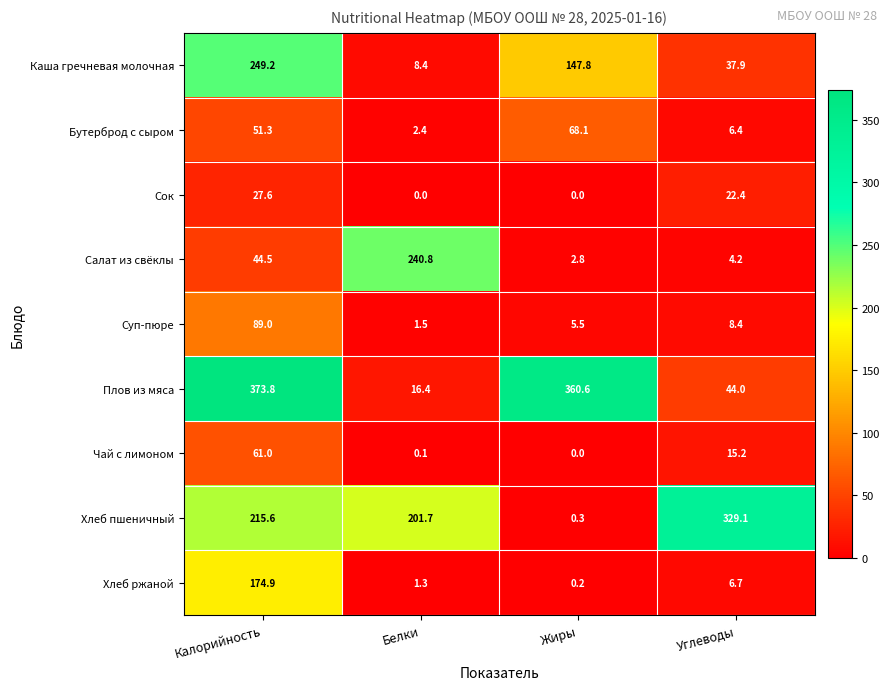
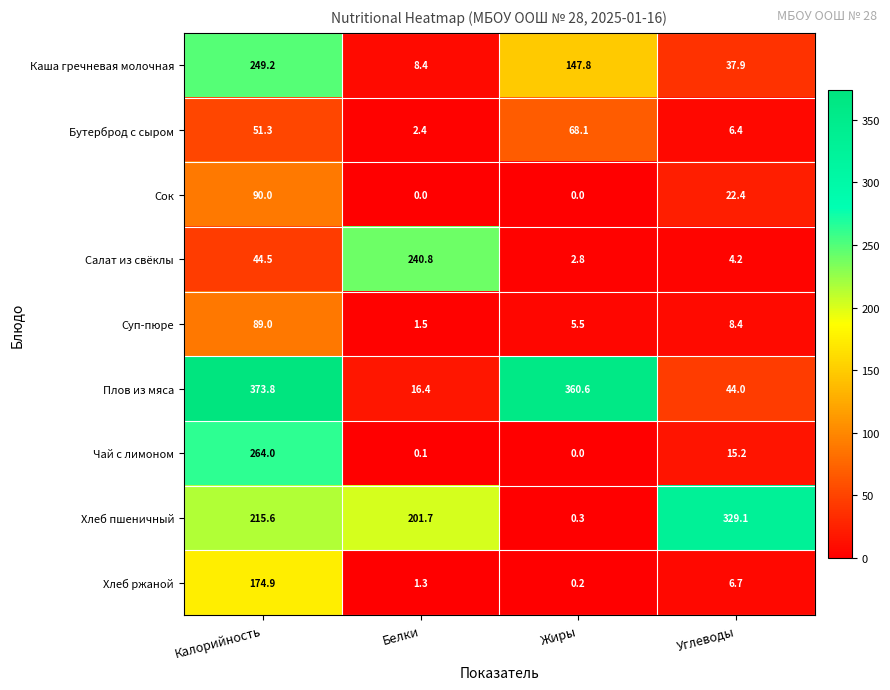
  {
    "Каша гречневая молочная": {
      "Калорийность": 249.2,
      "Белки": 8.4,
      "Жиры": 147.8,
      "Углеводы": 37.9
    },
    "Бутерброд с сыром": {
      "Калорийность": 51.3,
      "Белки": 2.4,
      "Жиры": 68.1,
      "Углеводы": 6.4
    },
    "Сок": {
-     "Калорийность": 27.6,
+     "Калорийность": 90.0,
      "Белки": 0.0,
      "Жиры": 0.0,
      "Углеводы": 22.4
    },
    "Салат из свёклы": {
      "Калорийность": 44.5,
      "Белки": 240.8,
      "Жиры": 2.8,
      "Углеводы": 4.2
    },
    "Суп-пюре": {
      "Калорийность": 89.0,
      "Белки": 1.5,
      "Жиры": 5.5,
      "Углеводы": 8.4
    },
    "Плов из мяса": {
      "Калорийность": 373.8,
      "Белки": 16.4,
      "Жиры": 360.6,
      "Углеводы": 44.0
    },
    "Чай с лимоном": {
-     "Калорийность": 61.0,
+     "Калорийность": 264.0,
      "Белки": 0.1,
      "Жиры": 0.0,
      "Углеводы": 15.2
    },
    "Хлеб пшеничный": {
      "Калорийность": 215.6,
      "Белки": 201.7,
      "Жиры": 0.3,
      "Углеводы": 329.1
    },
    "Хлеб ржаной": {
      "Калорийность": 174.9,
      "Белки": 1.3,
      "Жиры": 0.2,
      "Углеводы": 6.7
    }
  }
